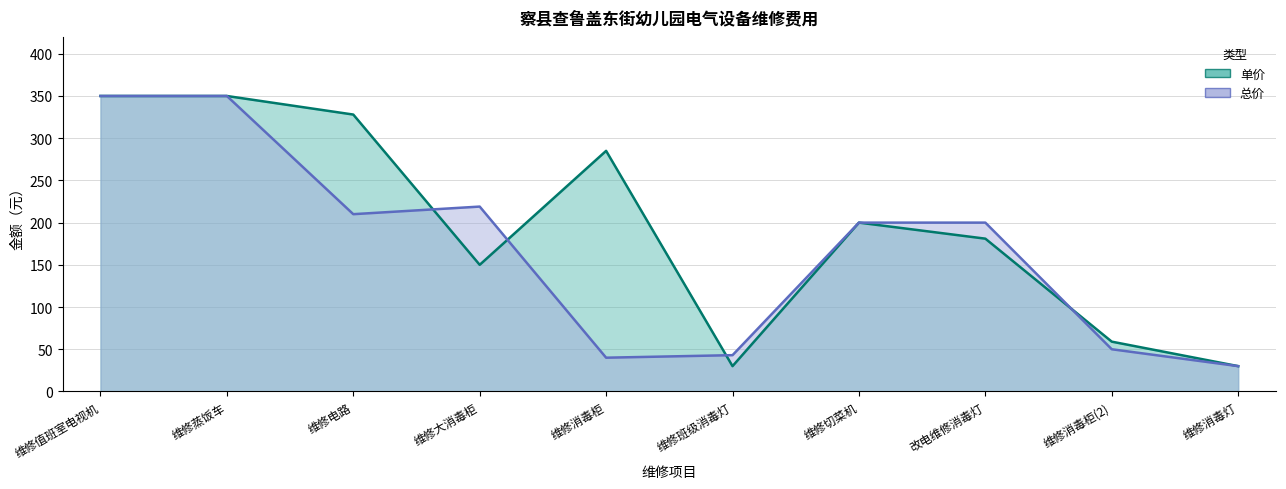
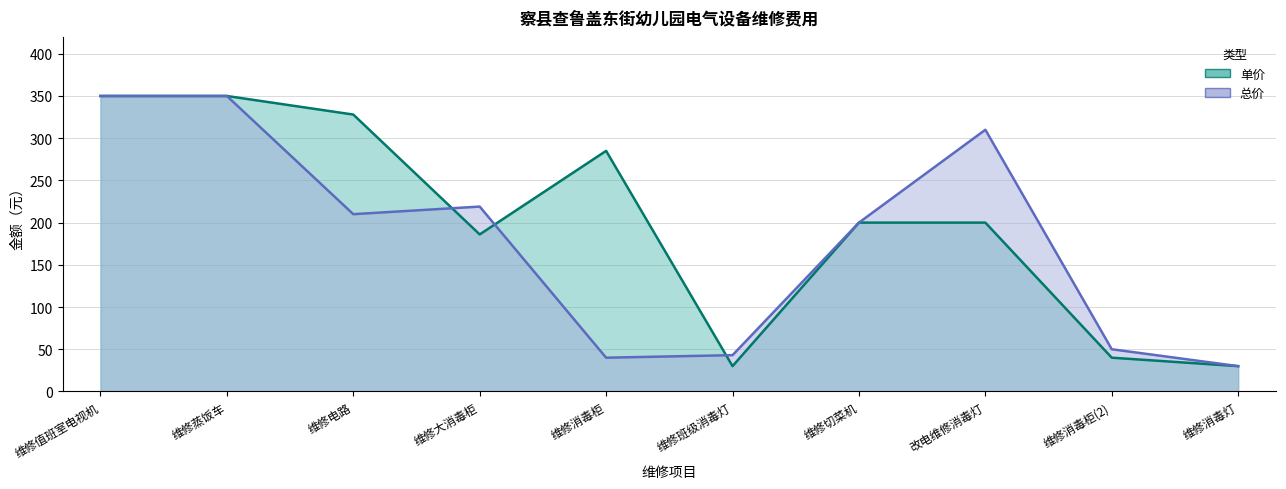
  {
    "单价": {
      "维修电路": 330,
-     "维修大消毒柜": 150,
+     "维修大消毒柜": 190,
      "维修消毒柜": 290,
      "维修班级消毒灯": 30,
-     "改电维修消毒灯": 180,
-     "维修消毒柜(2)": 60
+     "改电维修消毒灯": 200,
+     "维修消毒柜(2)": 40
    },
    "总价": {
      "维修电路": 210,
      "维修大消毒柜": 220,
      "维修消毒柜": 40,
      "维修班级消毒灯": 40,
-     "改电维修消毒灯": 200,
+     "改电维修消毒灯": 310,
      "维修消毒柜(2)": 50
    }
  }
